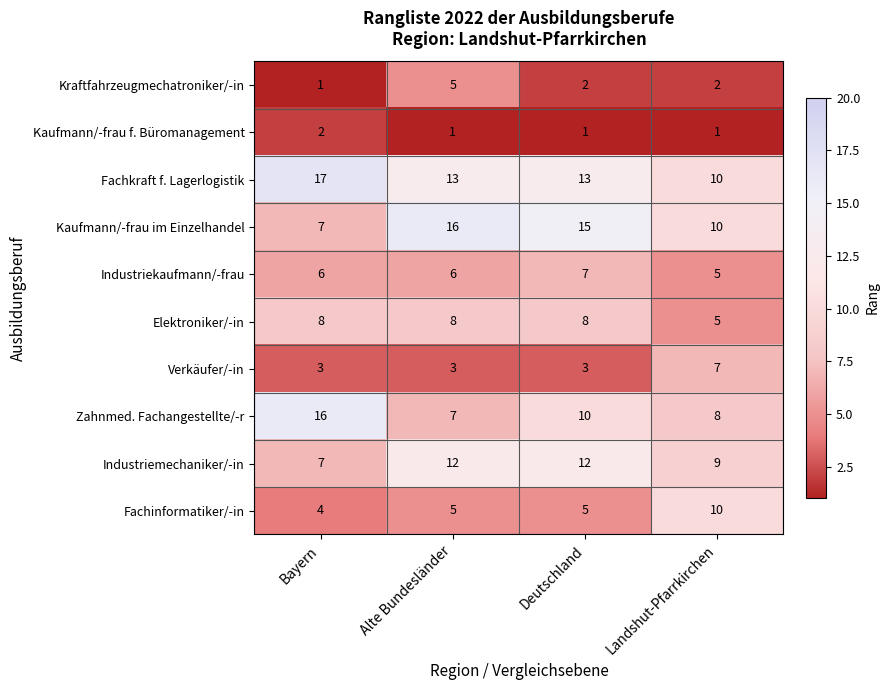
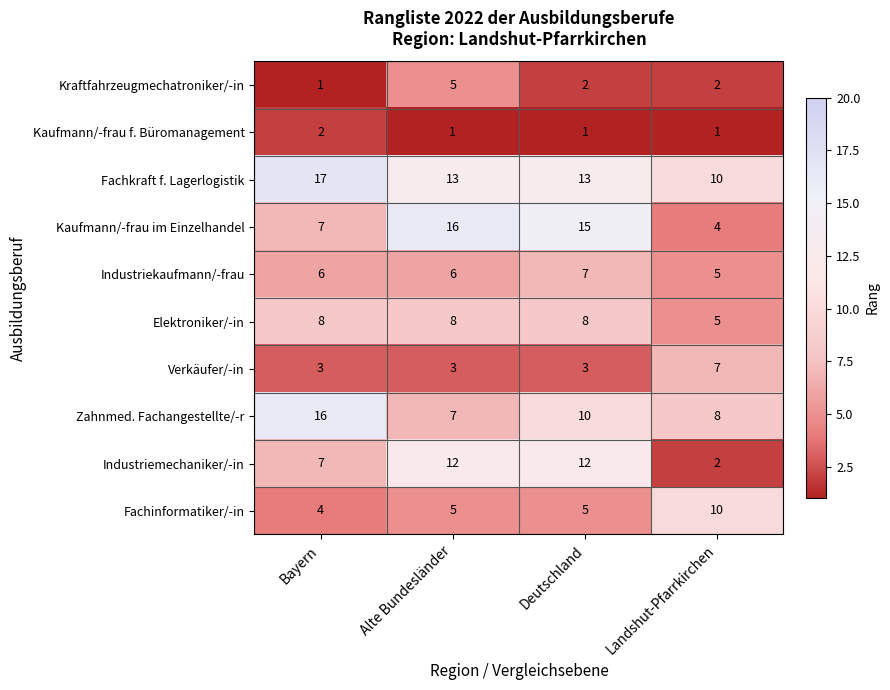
  {
    "Kraftfahrzeugmechatroniker/-in": {
      "Bayern": 1,
      "Alte Bundesländer": 5,
      "Deutschland": 2,
      "Landshut-Pfarrkirchen": 2
    },
    "Kaufmann/-frau f. Büromanagement": {
      "Bayern": 2,
      "Alte Bundesländer": 1,
      "Deutschland": 1,
      "Landshut-Pfarrkirchen": 1
    },
    "Fachkraft f. Lagerlogistik": {
      "Bayern": 17,
      "Alte Bundesländer": 13,
      "Deutschland": 13,
      "Landshut-Pfarrkirchen": 10
    },
    "Kaufmann/-frau im Einzelhandel": {
      "Bayern": 7,
      "Alte Bundesländer": 16,
      "Deutschland": 15,
-     "Landshut-Pfarrkirchen": 10
+     "Landshut-Pfarrkirchen": 4
    },
    "Industriekaufmann/-frau": {
      "Bayern": 6,
      "Alte Bundesländer": 6,
      "Deutschland": 7,
      "Landshut-Pfarrkirchen": 5
    },
    "Elektroniker/-in": {
      "Bayern": 8,
      "Alte Bundesländer": 8,
      "Deutschland": 8,
      "Landshut-Pfarrkirchen": 5
    },
    "Verkäufer/-in": {
      "Bayern": 3,
      "Alte Bundesländer": 3,
      "Deutschland": 3,
      "Landshut-Pfarrkirchen": 7
    },
    "Zahnmed. Fachangestellte/-r": {
      "Bayern": 16,
      "Alte Bundesländer": 7,
      "Deutschland": 10,
      "Landshut-Pfarrkirchen": 8
    },
    "Industriemechaniker/-in": {
      "Bayern": 7,
      "Alte Bundesländer": 12,
      "Deutschland": 12,
-     "Landshut-Pfarrkirchen": 9
+     "Landshut-Pfarrkirchen": 2
    },
    "Fachinformatiker/-in": {
      "Bayern": 4,
      "Alte Bundesländer": 5,
      "Deutschland": 5,
      "Landshut-Pfarrkirchen": 10
    }
  }
